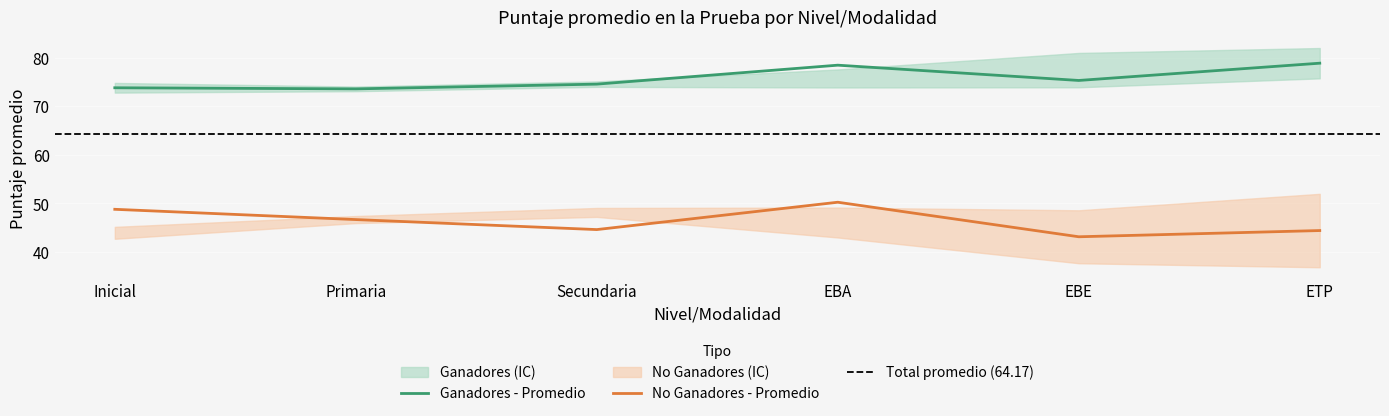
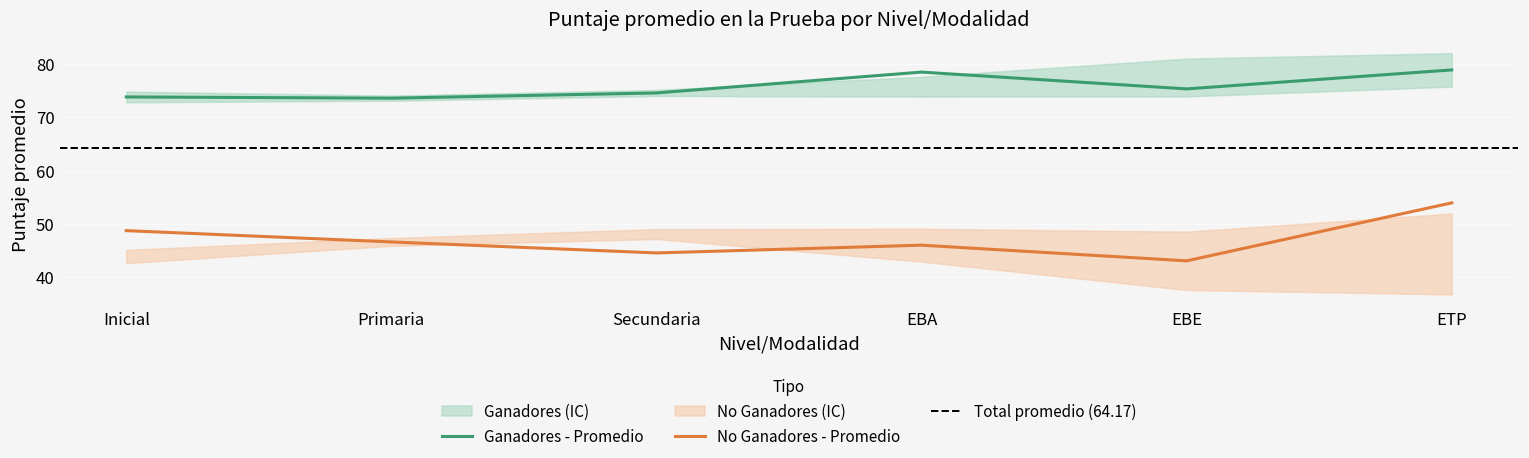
  {
    "Ganadores - Promedio": {
      "Inicial": 74,
      "Secundaria": 75,
      "EBA": 78,
      "EBE": 75,
      "ETP": 79
    },
    "No Ganadores - Promedio": {
      "Inicial": 49,
      "Primaria": 47,
      "Secundaria": 45,
-     "EBA": 50,
+     "EBA": 46,
      "EBE": 43,
-     "ETP": 44
+     "ETP": 54
    }
  }
